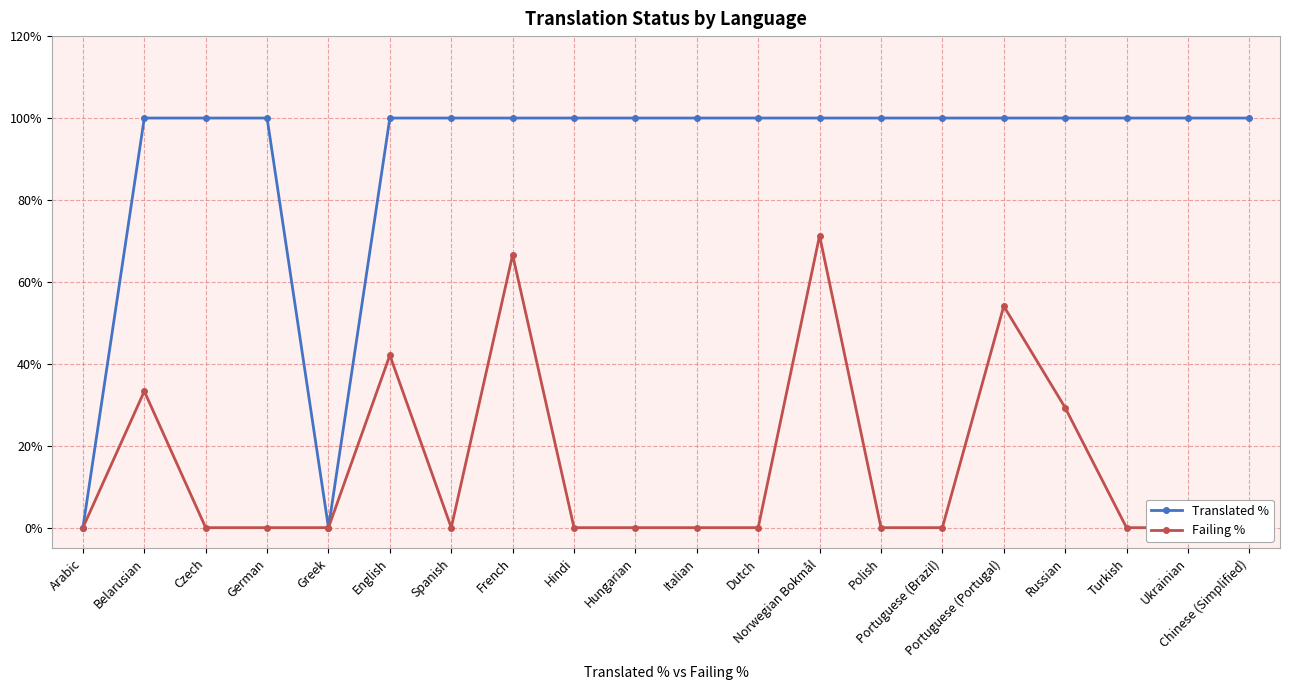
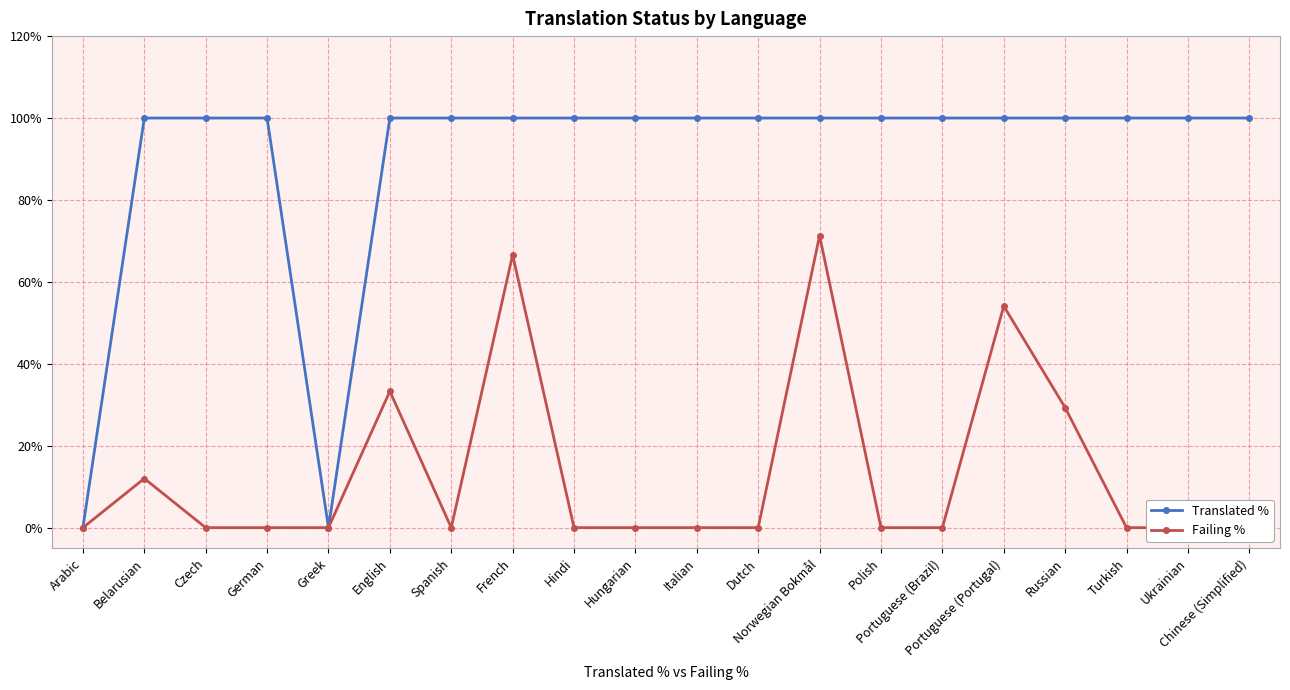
  {
    "Translated %": {
      "Belarusian": "100%",
      "Czech": "100%",
      "German": "100%",
      "English": "100%",
      "Spanish": "100%",
      "French": "100%",
      "Hindi": "100%",
      "Hungarian": "100%",
      "Italian": "100%",
      "Dutch": "100%",
      "Norwegian Bokmål": "100%",
      "Polish": "100%",
      "Portuguese (Brazil)": "100%",
      "Portuguese (Portugal)": "100%",
      "Russian": "100%",
      "Turkish": "100%",
      "Ukrainian": "100%",
      "Chinese (Simplified)": "100%"
    },
    "Failing %": {
-     "Belarusian": "33%",
+     "Belarusian": "12%",
      "Czech": "0%",
      "German": "0%",
-     "English": "42%",
+     "English": "33%",
      "Spanish": "0%",
      "French": "67%",
      "Hindi": "0%",
      "Hungarian": "0%",
      "Italian": "0%",
      "Dutch": "0%",
      "Norwegian Bokmål": "71%",
      "Polish": "0%",
      "Portuguese (Brazil)": "0%",
      "Portuguese (Portugal)": "54%",
      "Russian": "29%",
      "Turkish": "0%"
    }
  }
